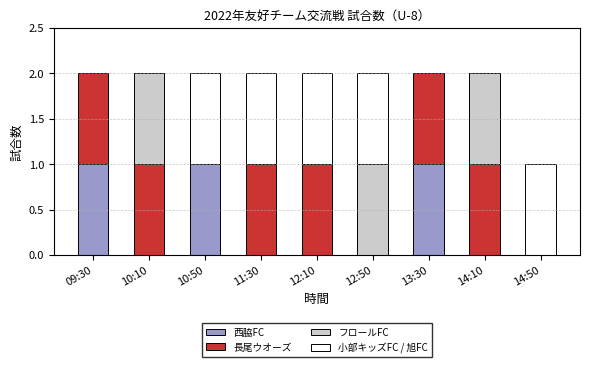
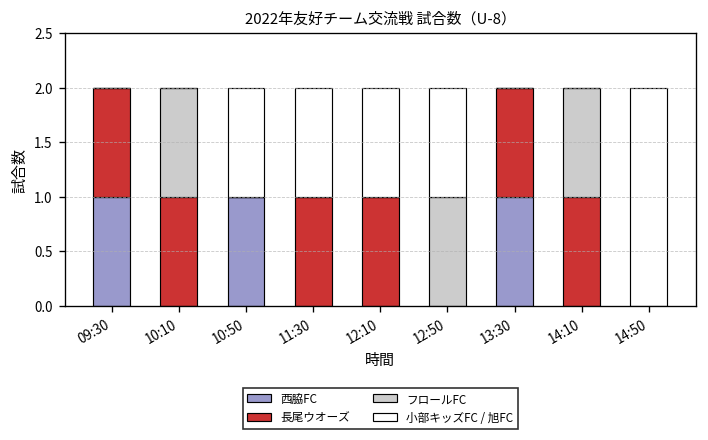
  {
    "西脇FC": {
      "09:30": 1,
      "10:10": 0,
      "10:50": 1,
      "11:30": 0,
      "12:10": 0,
      "12:50": 0,
      "13:30": 1,
      "14:10": 0,
      "14:50": 0
    },
    "長尾ウオーズ": {
      "09:30": 1,
      "10:10": 1,
      "10:50": 0,
      "11:30": 1,
      "12:10": 1,
      "12:50": 0,
      "13:30": 1,
      "14:10": 1,
      "14:50": 0
    },
    "フロールFC": {
      "09:30": 0,
      "10:10": 1,
      "10:50": 0,
      "11:30": 0,
      "12:10": 0,
      "12:50": 1,
      "13:30": 0,
      "14:10": 1,
      "14:50": 0
    },
    "小部キッズFC / 旭FC": {
      "09:30": 0,
      "10:10": 0,
      "10:50": 1,
      "11:30": 1,
      "12:10": 1,
      "12:50": 1,
      "13:30": 0,
      "14:10": 0,
-     "14:50": 1
+     "14:50": 2
    }
  }
